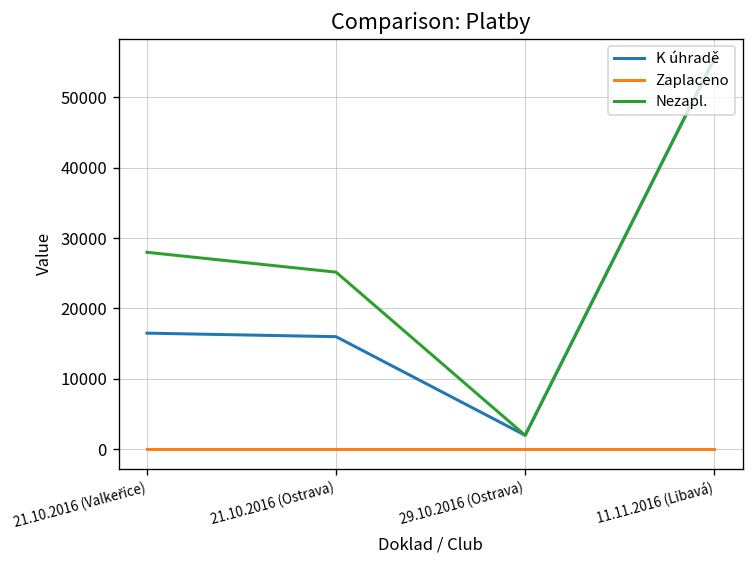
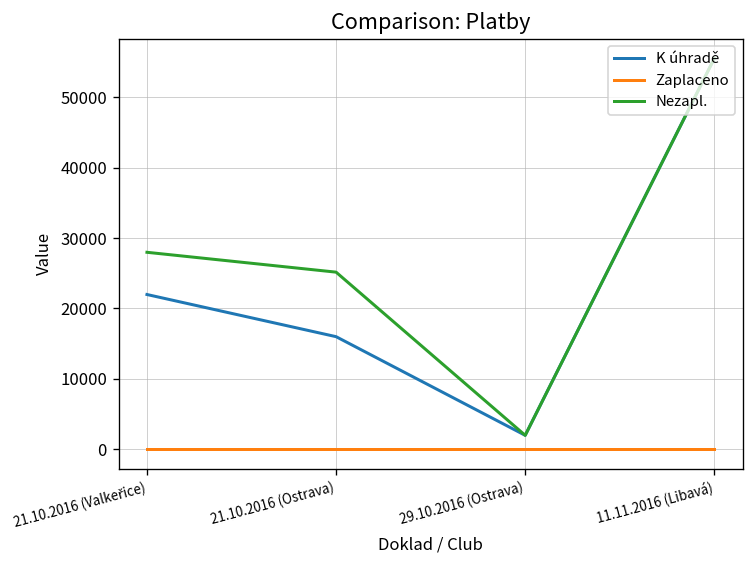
  {
    "K úhradě": {
-     "21.10.2016 (Valkeřice)": 17000,
+     "21.10.2016 (Valkeřice)": 22000,
      "21.10.2016 (Ostrava)": 16000
    },
    "Zaplaceno": {
      "21.10.2016 (Valkeřice)": 0,
      "21.10.2016 (Ostrava)": 0,
      "29.10.2016 (Ostrava)": 0,
      "11.11.2016 (Libavá)": 0
    },
    "Nezapl.": {
      "21.10.2016 (Valkeřice)": 28000,
      "21.10.2016 (Ostrava)": 25000
    }
  }
